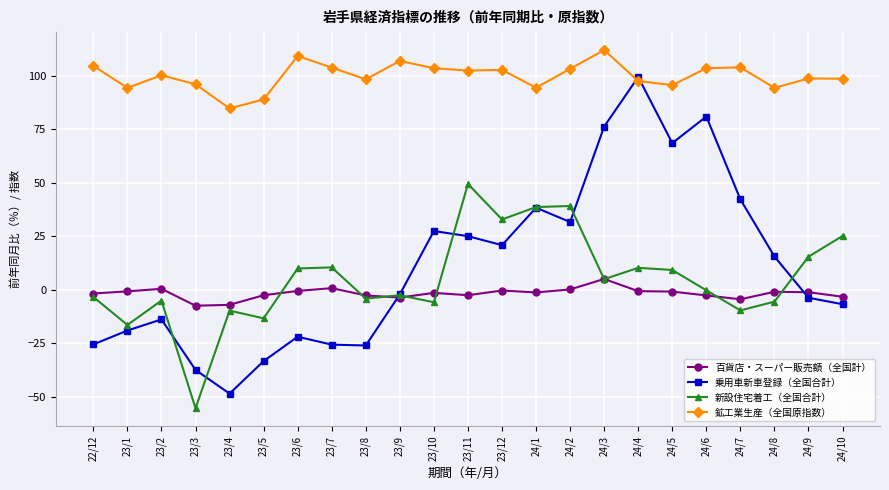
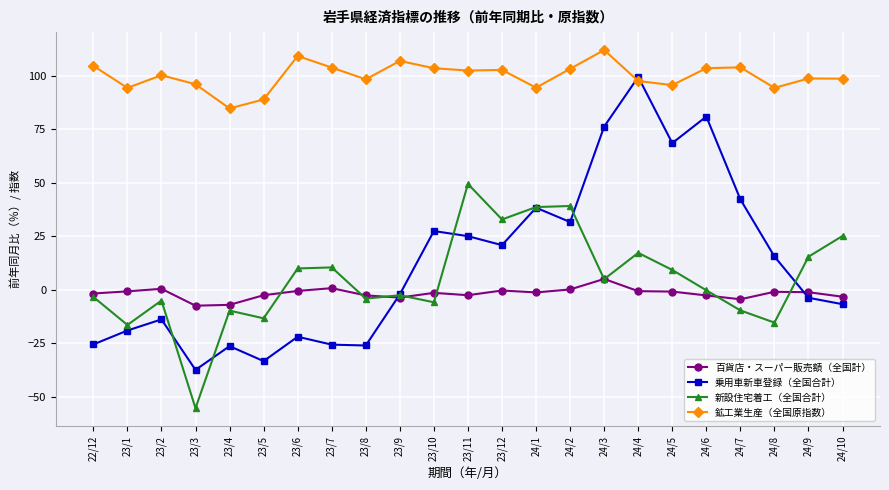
  {
    "百貨店・スーパー販売額（全国計）": {
      "22/12": -2,
      "23/1": -1,
      "23/2": 1,
      "23/3": -7,
      "23/4": -7,
      "23/5": -3,
      "23/6": -1,
      "23/7": 1,
      "23/8": -3,
      "23/10": -1,
      "23/11": -3,
      "23/12": 0,
      "24/1": -1,
      "24/2": 0,
      "24/4": -1,
      "24/5": -1,
      "24/6": -3,
      "24/7": -4,
      "24/8": -1,
      "24/9": -1,
      "24/10": -3
    },
    "乗用車新車登録（全国合計）": {
      "22/12": -26,
      "23/1": -19,
      "23/2": -14,
      "23/3": -37,
-     "23/4": -49,
+     "23/4": -26,
      "23/5": -33,
      "23/6": -22,
      "23/7": -26,
      "23/8": -26,
      "23/10": 28,
      "23/11": 25,
      "23/12": 21,
      "24/2": 32,
      "24/3": 76,
      "24/4": 100,
      "24/5": 69,
      "24/6": 81,
      "24/7": 42,
      "24/8": 16,
      "24/9": -4,
      "24/10": -7
    },
    "新設住宅着工（全国合計）": {
      "22/12": -3,
      "23/1": -16,
      "23/2": -5,
      "23/3": -55,
      "23/4": -10,
      "23/5": -13,
      "23/6": 10,
      "23/7": 11,
      "23/8": -4,
      "23/10": -6,
      "23/11": 50,
      "23/12": 33,
      "24/2": 39,
-     "24/4": 10,
+     "24/4": 17,
      "24/5": 9,
      "24/6": 0,
      "24/7": -10,
-     "24/8": -6,
+     "24/8": -15,
      "24/9": 16,
      "24/10": 25
    },
    "鉱工業生産（全国原指数）": {
      "22/12": 105,
      "23/1": 94,
      "23/2": 100,
      "23/3": 96,
      "23/4": 85,
      "23/5": 89,
      "23/6": 109,
      "23/7": 104,
      "23/8": 98,
      "23/9": 107,
      "23/10": 104,
      "23/11": 103,
      "23/12": 103,
      "24/1": 95,
      "24/2": 103,
      "24/3": 112,
      "24/4": 98,
      "24/5": 96,
      "24/6": 104,
      "24/7": 104,
      "24/8": 94,
      "24/9": 99,
      "24/10": 99
    }
  }
